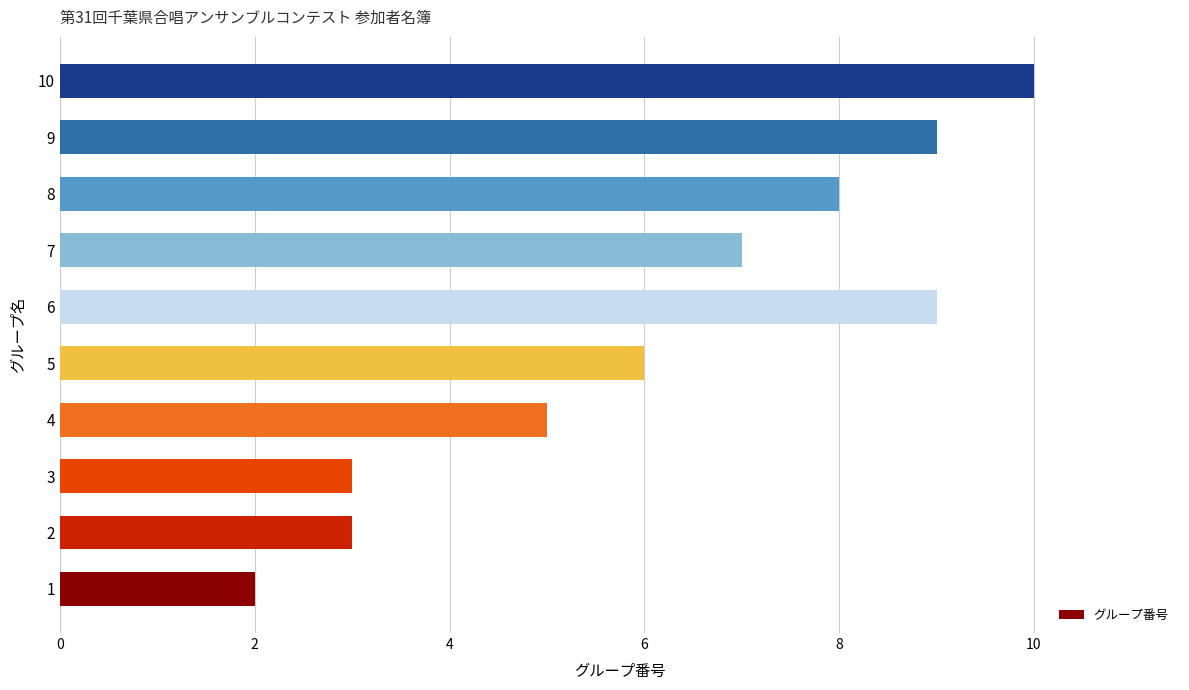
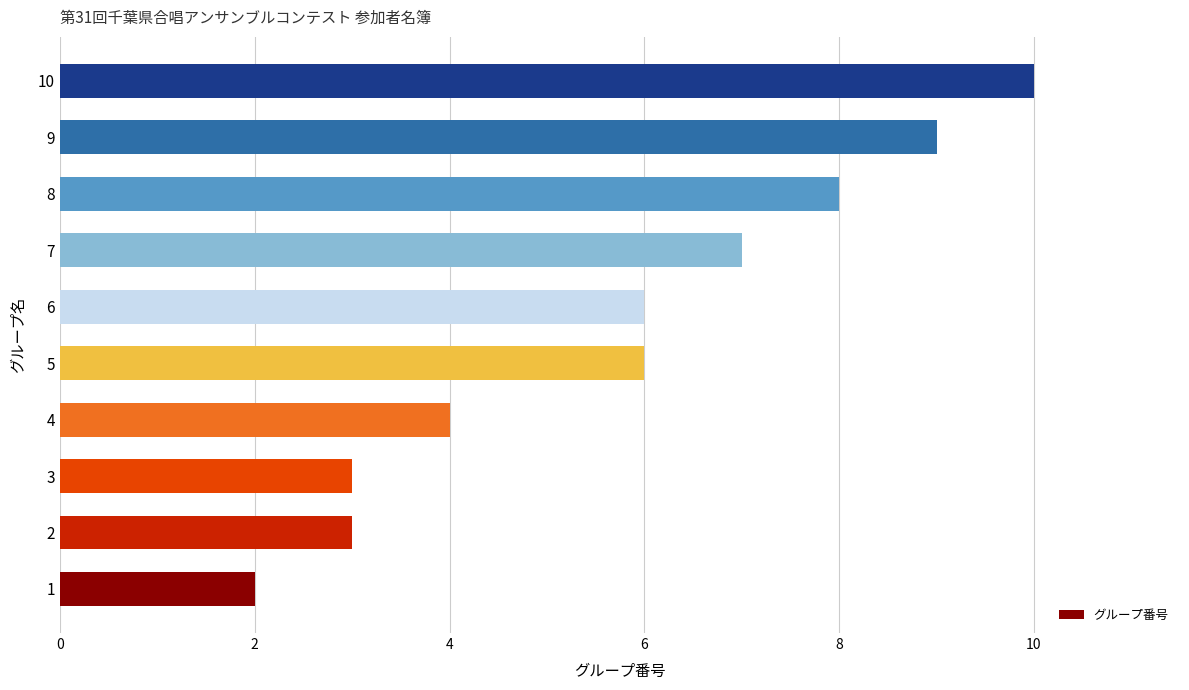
  {
    "10": 10,
    "9": 9,
    "8": 8,
    "7": 7,
-   "6": 9,
+   "6": 6,
    "5": 6,
-   "4": 5,
+   "4": 4,
    "3": 3,
    "2": 3,
    "1": 2
  }
